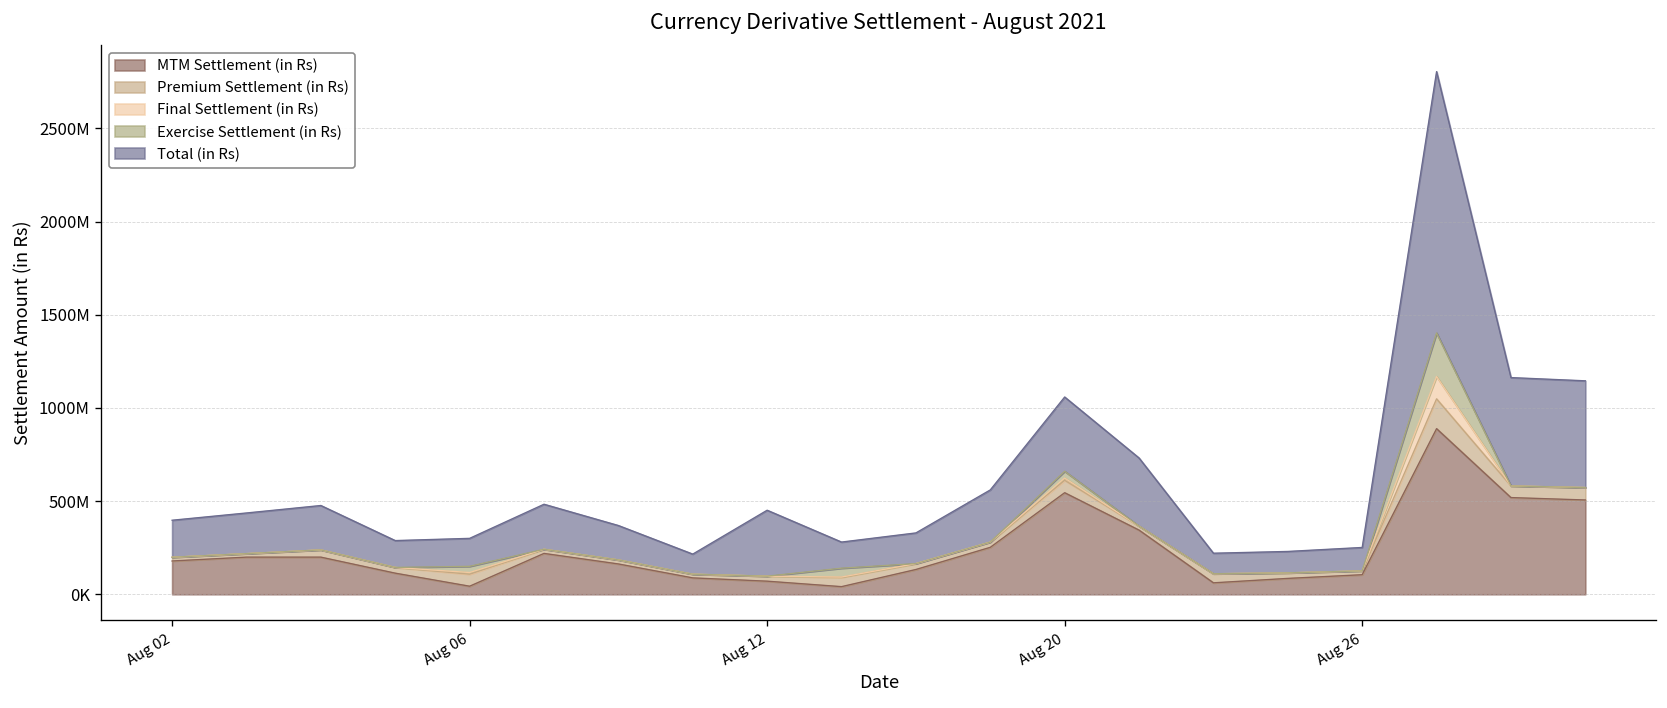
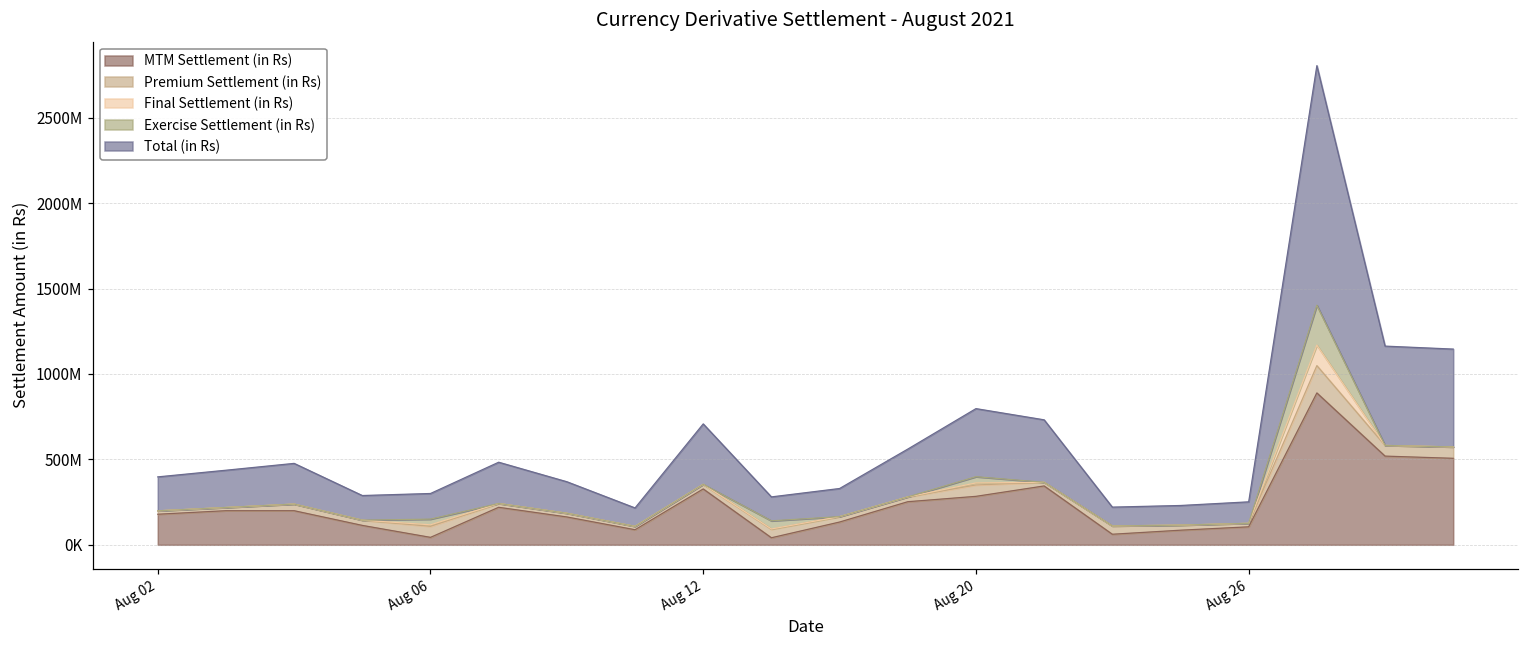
  {
    "MTM Settlement (in Rs)": {
      "Aug 02": 180000000,
      "Aug 06": 40000000,
-     "Aug 12": 70000000,
-     "Aug 20": 550000000,
+     "Aug 12": 330000000,
+     "Aug 20": 280000000,
      "Aug 26": 110000000
    },
    "Total (in Rs)": {
      "Aug 02": 200000000,
      "Aug 06": 150000000,
      "Aug 12": 350000000,
      "Aug 20": 400000000,
      "Aug 26": 130000000
    }
  }
